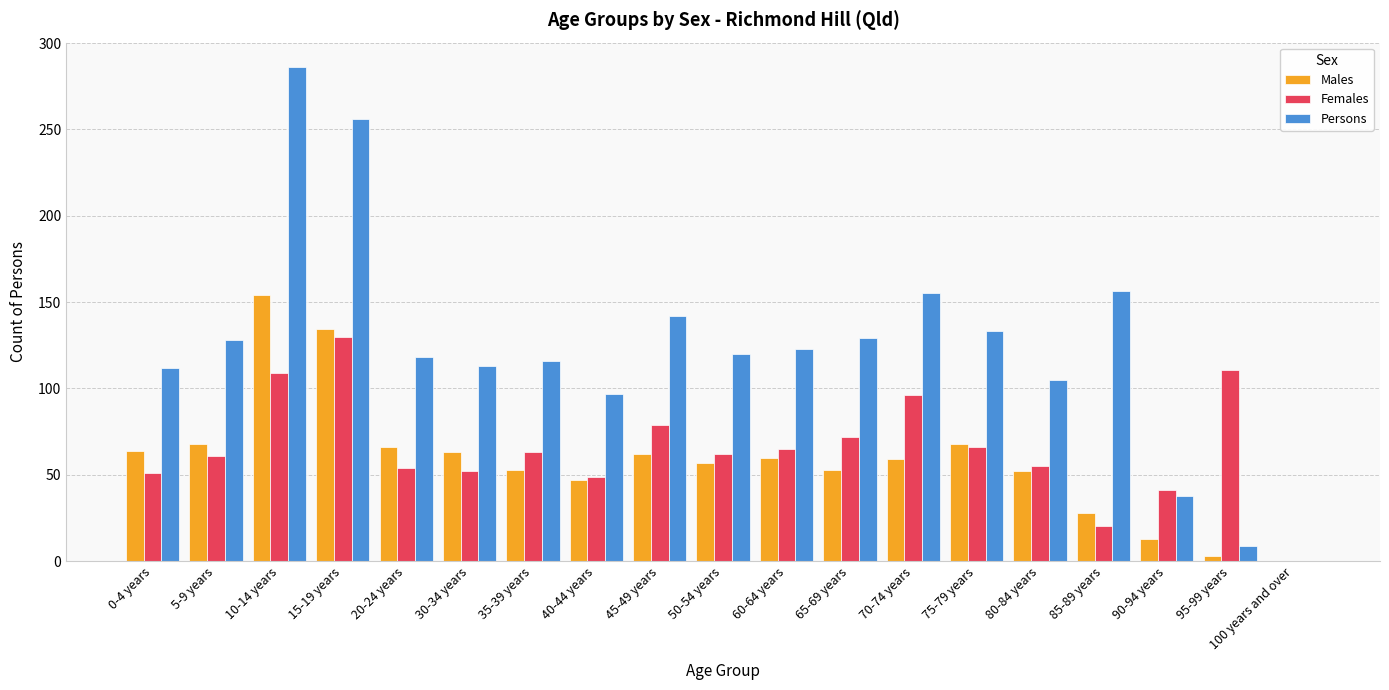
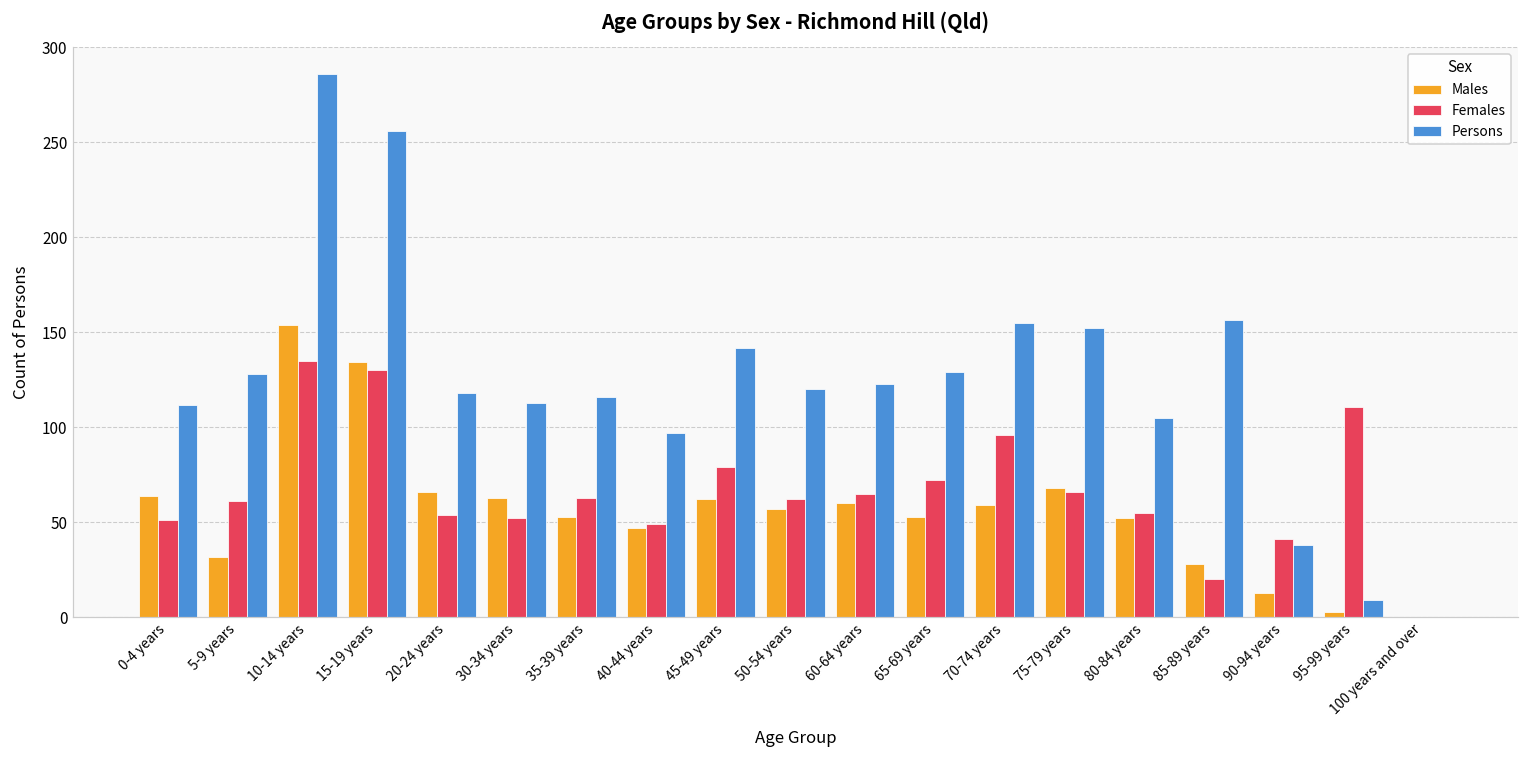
  {
    "Males": {
      "0-4 years": 64,
-     "5-9 years": 68,
+     "5-9 years": 32,
      "10-14 years": 154,
      "15-19 years": 134,
      "20-24 years": 66,
      "30-34 years": 63,
      "35-39 years": 53,
      "40-44 years": 47,
      "45-49 years": 62,
      "50-54 years": 57,
      "60-64 years": 60,
      "65-69 years": 53,
      "70-74 years": 59,
      "75-79 years": 68,
      "80-84 years": 52,
      "85-89 years": 28,
      "90-94 years": 13,
      "95-99 years": 3,
      "100 years and over": 0
    },
    "Females": {
      "0-4 years": 51,
      "5-9 years": 61,
-     "10-14 years": 109,
+     "10-14 years": 135,
      "15-19 years": 130,
      "20-24 years": 54,
      "30-34 years": 52,
      "35-39 years": 63,
      "40-44 years": 49,
      "45-49 years": 79,
      "50-54 years": 62,
      "60-64 years": 65,
      "65-69 years": 72,
      "70-74 years": 96,
      "75-79 years": 66,
      "80-84 years": 55,
      "85-89 years": 20,
      "90-94 years": 41,
      "95-99 years": 111,
      "100 years and over": 0
    },
    "Persons": {
      "0-4 years": 112,
      "5-9 years": 128,
      "10-14 years": 286,
      "15-19 years": 256,
      "20-24 years": 118,
      "30-34 years": 113,
      "35-39 years": 116,
      "40-44 years": 97,
      "45-49 years": 142,
      "50-54 years": 120,
      "60-64 years": 123,
      "65-69 years": 129,
      "70-74 years": 155,
-     "75-79 years": 133,
+     "75-79 years": 153,
      "80-84 years": 105,
      "85-89 years": 157,
      "90-94 years": 38,
      "95-99 years": 9,
      "100 years and over": 0
    }
  }
